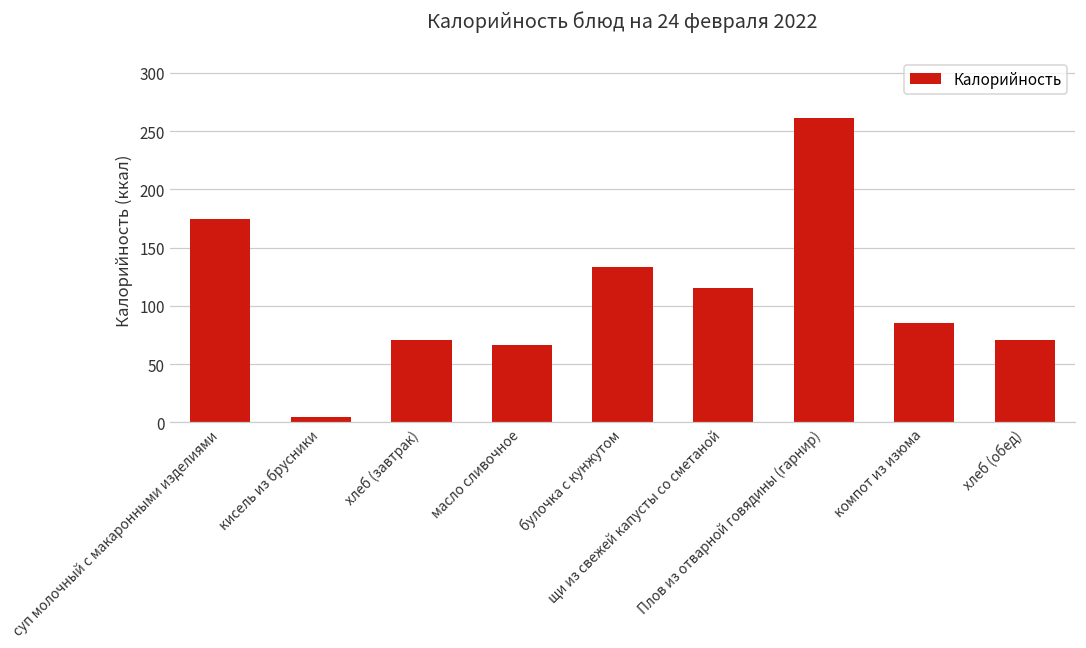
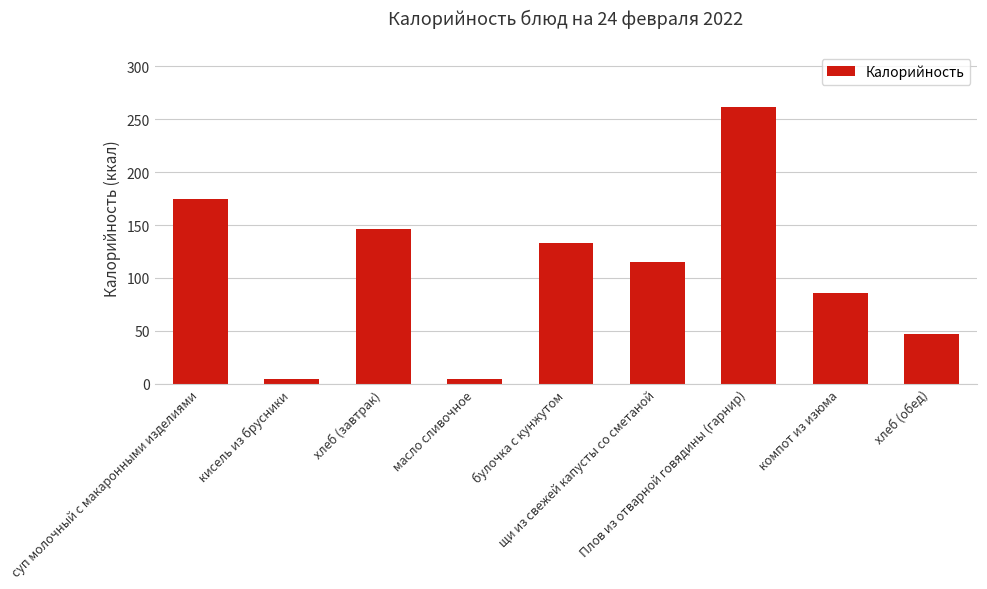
  {
    "суп молочный с макаронными изделиями": 175,
    "кисель из брусники": 4,
-   "хлеб (завтрак)": 70,
-   "масло сливочное": 66,
+   "хлеб (завтрак)": 146,
+   "масло сливочное": 5,
    "булочка с кунжутом": 133,
    "щи из свежей капусты со сметаной": 115,
    "Плов из отварной говядины (гарнир)": 261,
    "компот из изюма": 85,
-   "хлеб (обед)": 70
+   "хлеб (обед)": 47
  }
